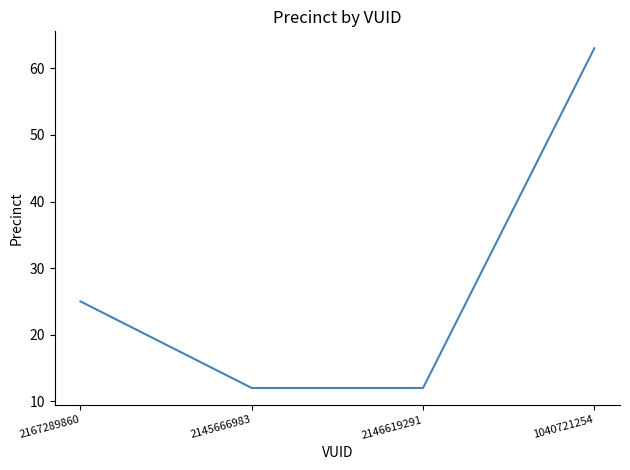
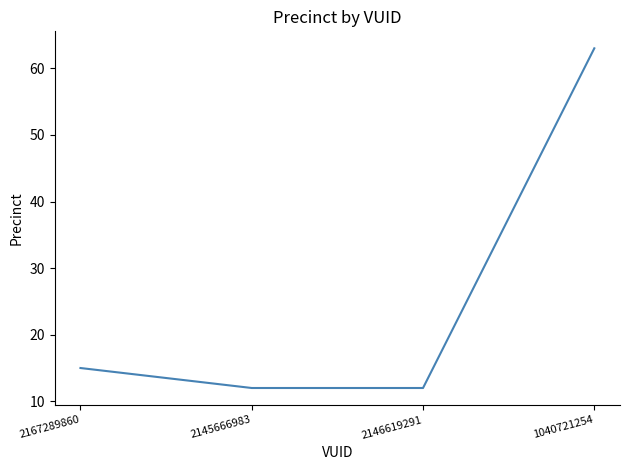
  {
-   "2167289860": 25,
+   "2167289860": 15,
    "2145666983": 12,
    "2146619291": 12,
    "1040721254": 63
  }
